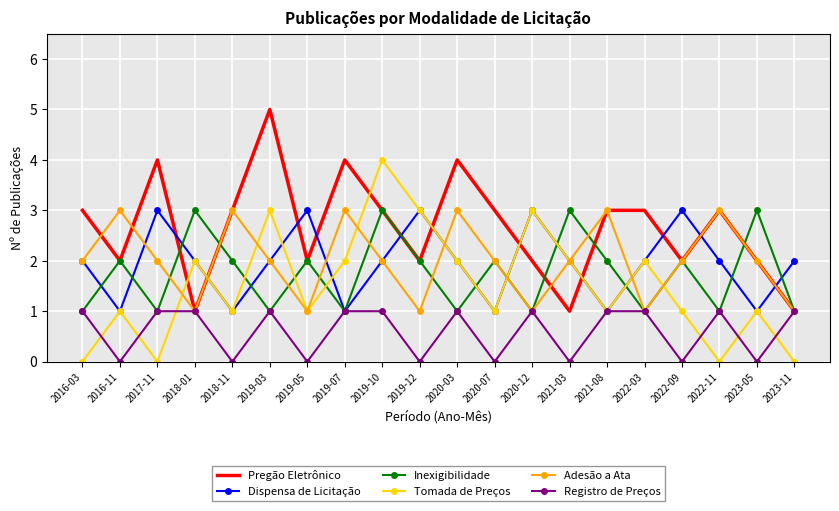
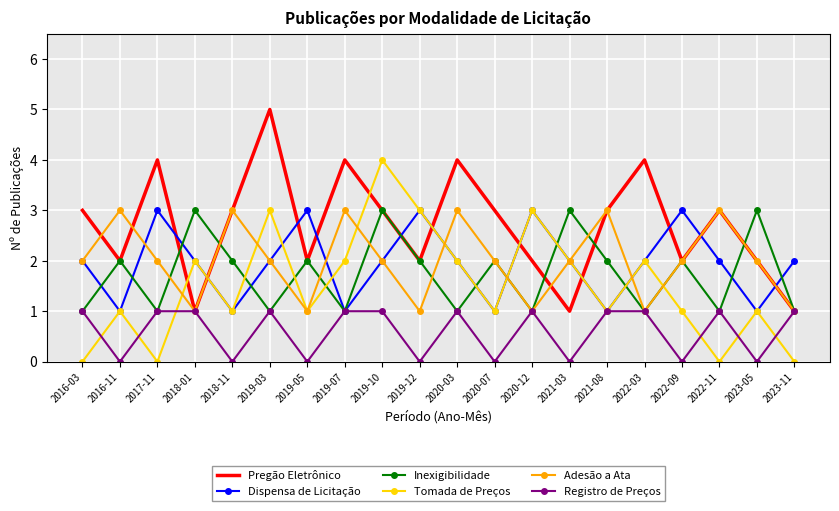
  {
    "Pregão Eletrônico": {
      "2016-03": 3,
      "2017-11": 4,
      "2019-03": 5,
      "2019-07": 4,
      "2020-03": 4,
      "2020-07": 3,
      "2020-12": 2,
      "2021-03": 1,
-     "2022-03": 3
+     "2022-03": 4
    },
    "Dispensa de Licitação": {
      "2017-11": 3,
      "2019-05": 3,
      "2022-09": 3,
      "2022-11": 2,
      "2023-11": 2
    },
    "Inexigibilidade": {
      "2018-01": 3,
      "2018-11": 2,
      "2021-03": 3,
      "2021-08": 2,
      "2023-05": 3
    },
    "Registro de Preços": {
      "2016-11": 0,
      "2018-11": 0,
      "2019-05": 0,
      "2019-10": 1,
      "2019-12": 0,
      "2020-07": 0,
      "2021-03": 0,
      "2022-09": 0,
      "2023-05": 0
    }
  }
